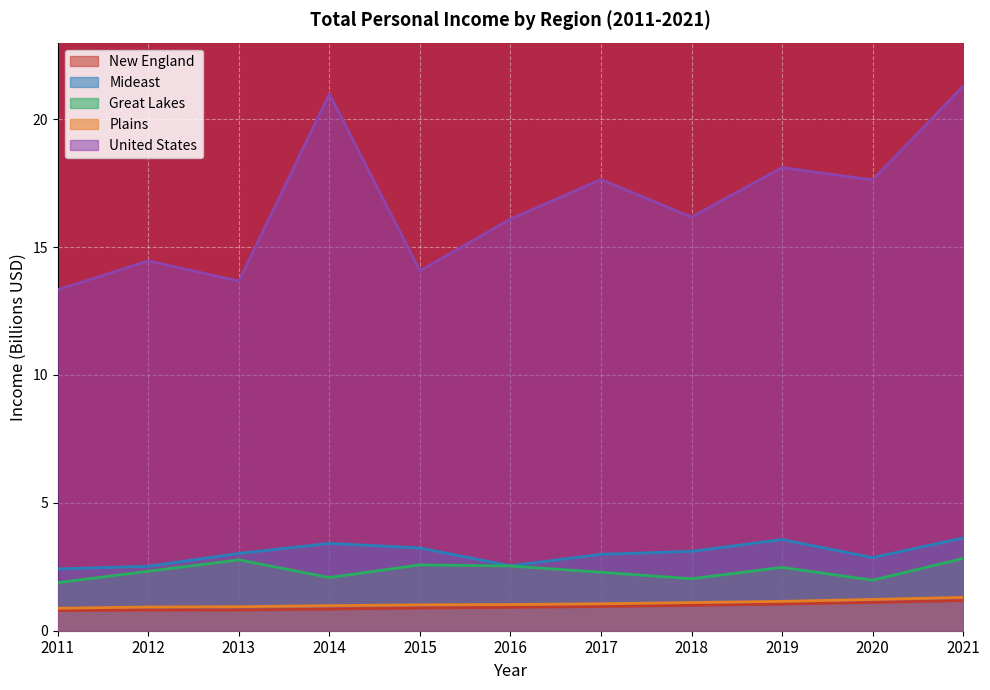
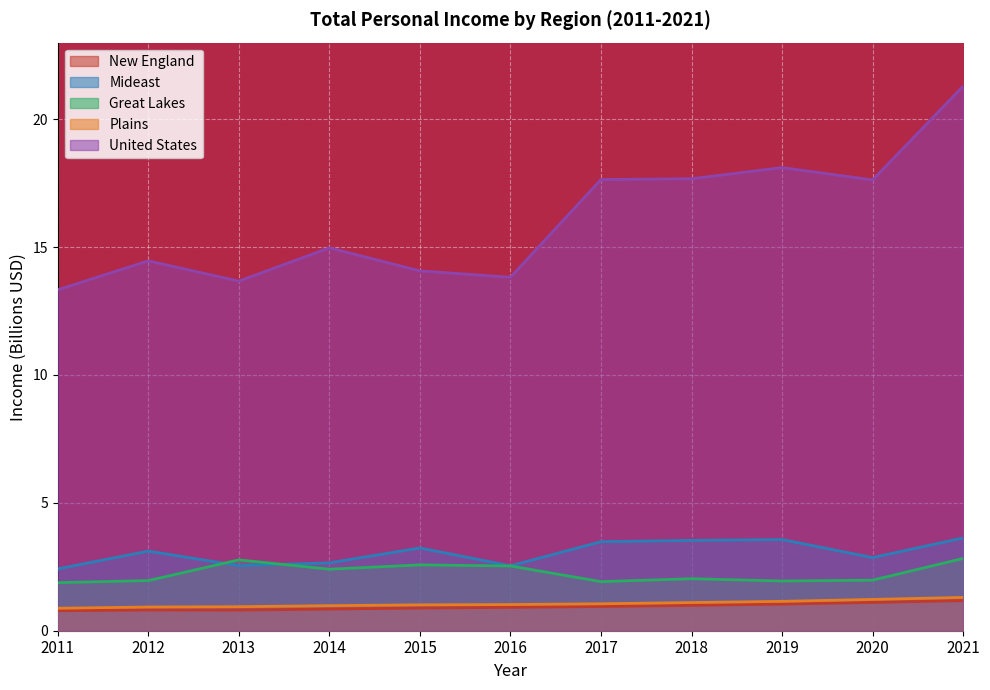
  {
    "New England": {
      "2012": 0.8,
      "2013": 0.8,
      "2014": 0.8,
      "2015": 0.9,
      "2016": 0.9,
      "2017": 0.9,
      "2018": 1.0,
      "2019": 1.0,
      "2020": 1.1,
      "2021": 1.2
    },
    "Mideast": {
      "2011": 2.4,
-     "2012": 2.5,
-     "2013": 3.0,
-     "2014": 3.4,
+     "2012": 3.1,
+     "2013": 2.5,
+     "2014": 2.7,
      "2015": 3.2,
-     "2017": 3.0,
-     "2018": 3.1,
+     "2017": 3.5,
+     "2018": 3.5,
      "2019": 3.6,
      "2020": 2.9,
      "2021": 3.6
    },
    "Great Lakes": {
      "2011": 1.9,
-     "2012": 2.3,
+     "2012": 2.0,
      "2013": 2.8,
-     "2014": 2.1,
+     "2014": 2.4,
      "2015": 2.6,
-     "2017": 2.3,
+     "2017": 1.9,
      "2018": 2.0,
-     "2019": 2.5,
+     "2019": 1.9,
      "2020": 2.0,
      "2021": 2.8
    },
    "Plains": {
      "2012": 0.9,
      "2013": 0.9,
      "2014": 1.0,
      "2015": 1.0,
      "2016": 1.0,
      "2017": 1.1,
      "2018": 1.1,
      "2019": 1.1,
      "2020": 1.2,
      "2021": 1.3
    },
    "United States": {
      "2011": 13.3,
      "2012": 14.5,
      "2013": 13.7,
-     "2014": 21.0,
+     "2014": 15.0,
      "2015": 14.1,
-     "2016": 16.1,
+     "2016": 13.8,
      "2017": 17.6,
-     "2018": 16.2,
+     "2018": 17.7,
      "2019": 18.1,
      "2020": 17.6,
      "2021": 21.3
    }
  }
